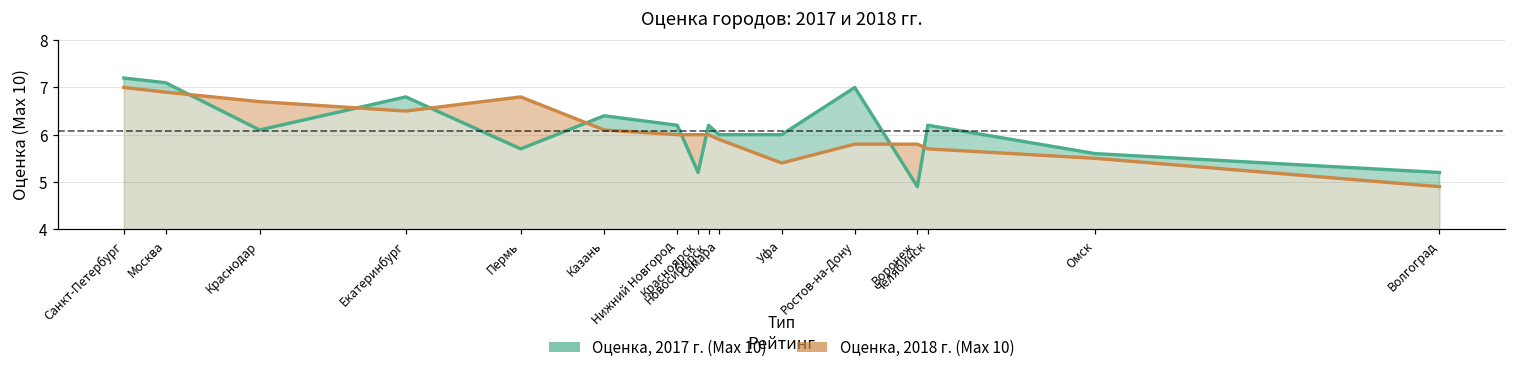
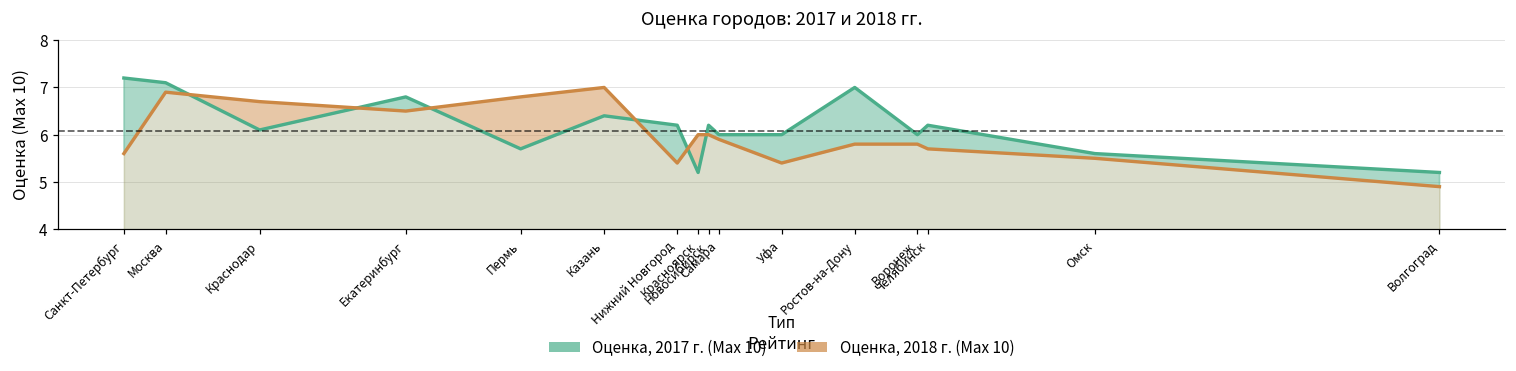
  {
    "Оценка, 2017 г. (Max 10)": {
      "Санкт-Петербург": 7.2,
      "Москва": 7.1,
      "Краснодар": 6.1,
      "Екатеринбург": 6.8,
      "Пермь": 5.7,
      "Казань": 6.4,
      "Нижний Новгород": 6.2,
      "Красноярск": 5.2,
      "Новосибирск": 6.2,
      "Самара": 6.0,
      "Уфа": 6.0,
      "Ростов-на-Дону": 7.0,
-     "Воронеж": 4.9,
+     "Воронеж": 6.0,
      "Челябинск": 6.2,
      "Омск": 5.6,
      "Волгоград": 5.2
    },
    "Оценка, 2018 г. (Max 10)": {
-     "Санкт-Петербург": 7.0,
+     "Санкт-Петербург": 5.6,
      "Москва": 6.9,
      "Краснодар": 6.7,
      "Екатеринбург": 6.5,
      "Пермь": 6.8,
-     "Казань": 6.1,
-     "Нижний Новгород": 6.0,
+     "Казань": 7.0,
+     "Нижний Новгород": 5.4,
      "Красноярск": 6.0,
      "Новосибирск": 6.0,
      "Самара": 5.9,
      "Уфа": 5.4,
      "Ростов-на-Дону": 5.8,
      "Воронеж": 5.8,
      "Челябинск": 5.7,
      "Омск": 5.5,
      "Волгоград": 4.9
    }
  }
